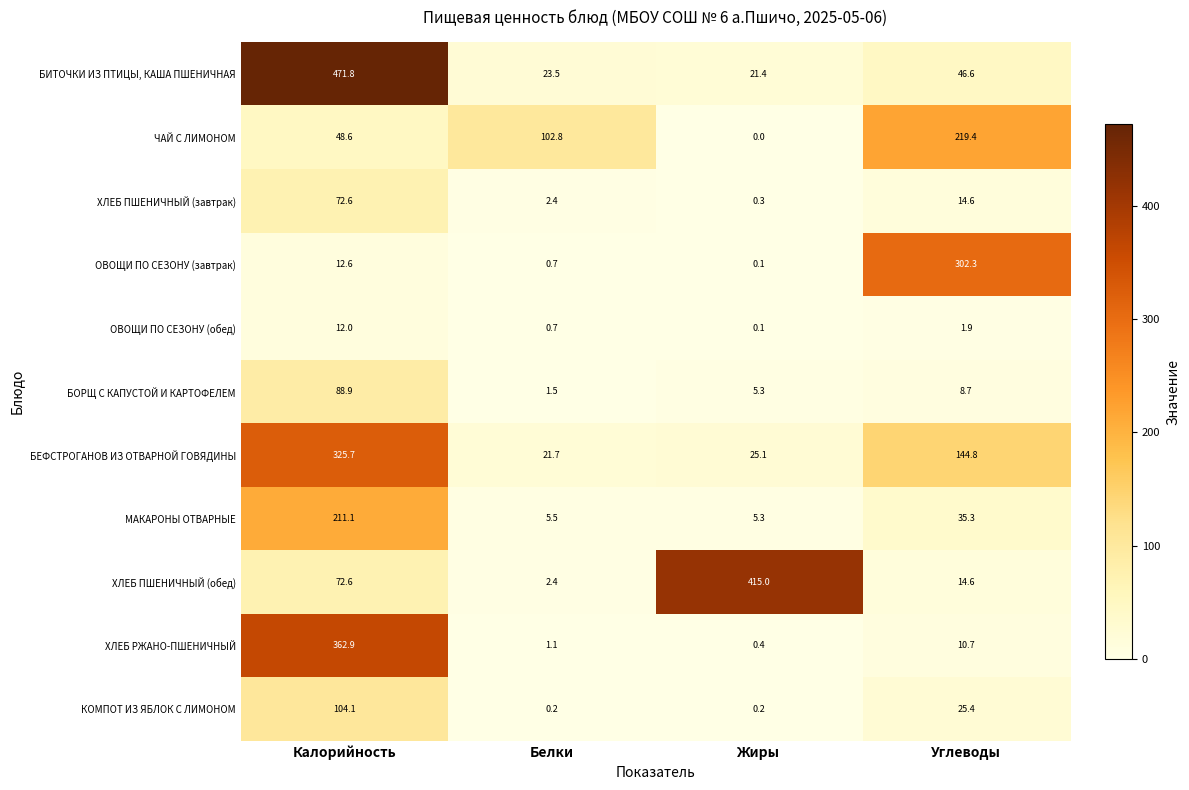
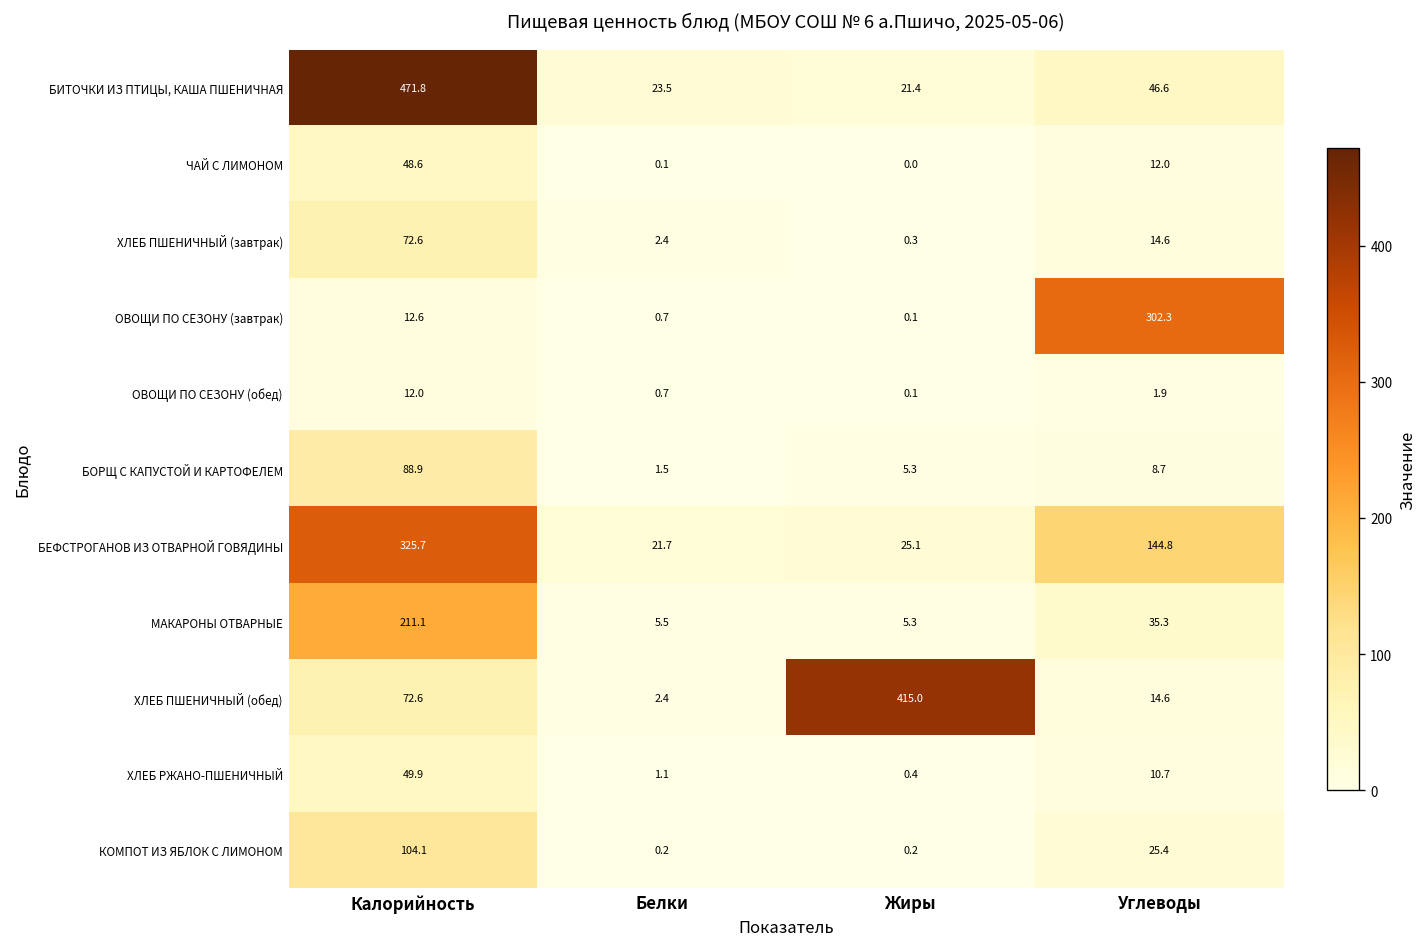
  {
    "БИТОЧКИ ИЗ ПТИЦЫ, КАША ПШЕНИЧНАЯ": {
      "Калорийность": 471.8,
      "Белки": 23.5,
      "Жиры": 21.4,
      "Углеводы": 46.6
    },
    "ЧАЙ С ЛИМОНОМ": {
      "Калорийность": 48.6,
-     "Белки": 102.8,
+     "Белки": 0.1,
      "Жиры": 0.0,
-     "Углеводы": 219.4
+     "Углеводы": 12.0
    },
    "ХЛЕБ ПШЕНИЧНЫЙ (завтрак)": {
      "Калорийность": 72.6,
      "Белки": 2.4,
      "Жиры": 0.3,
      "Углеводы": 14.6
    },
    "ОВОЩИ ПО СЕЗОНУ (завтрак)": {
      "Калорийность": 12.6,
      "Белки": 0.7,
      "Жиры": 0.1,
      "Углеводы": 302.3
    },
    "ОВОЩИ ПО СЕЗОНУ (обед)": {
      "Калорийность": 12.0,
      "Белки": 0.7,
      "Жиры": 0.1,
      "Углеводы": 1.9
    },
    "БОРЩ С КАПУСТОЙ И КАРТОФЕЛЕМ": {
      "Калорийность": 88.9,
      "Белки": 1.5,
      "Жиры": 5.3,
      "Углеводы": 8.7
    },
    "БЕФСТРОГАНОВ ИЗ ОТВАРНОЙ ГОВЯДИНЫ": {
      "Калорийность": 325.7,
      "Белки": 21.7,
      "Жиры": 25.1,
      "Углеводы": 144.8
    },
    "МАКАРОНЫ ОТВАРНЫЕ": {
      "Калорийность": 211.1,
      "Белки": 5.5,
      "Жиры": 5.3,
      "Углеводы": 35.3
    },
    "ХЛЕБ ПШЕНИЧНЫЙ (обед)": {
      "Калорийность": 72.6,
      "Белки": 2.4,
      "Жиры": 415.0,
      "Углеводы": 14.6
    },
    "ХЛЕБ РЖАНО-ПШЕНИЧНЫЙ": {
-     "Калорийность": 362.9,
+     "Калорийность": 49.9,
      "Белки": 1.1,
      "Жиры": 0.4,
      "Углеводы": 10.7
    },
    "КОМПОТ ИЗ ЯБЛОК С ЛИМОНОМ": {
      "Калорийность": 104.1,
      "Белки": 0.2,
      "Жиры": 0.2,
      "Углеводы": 25.4
    }
  }
